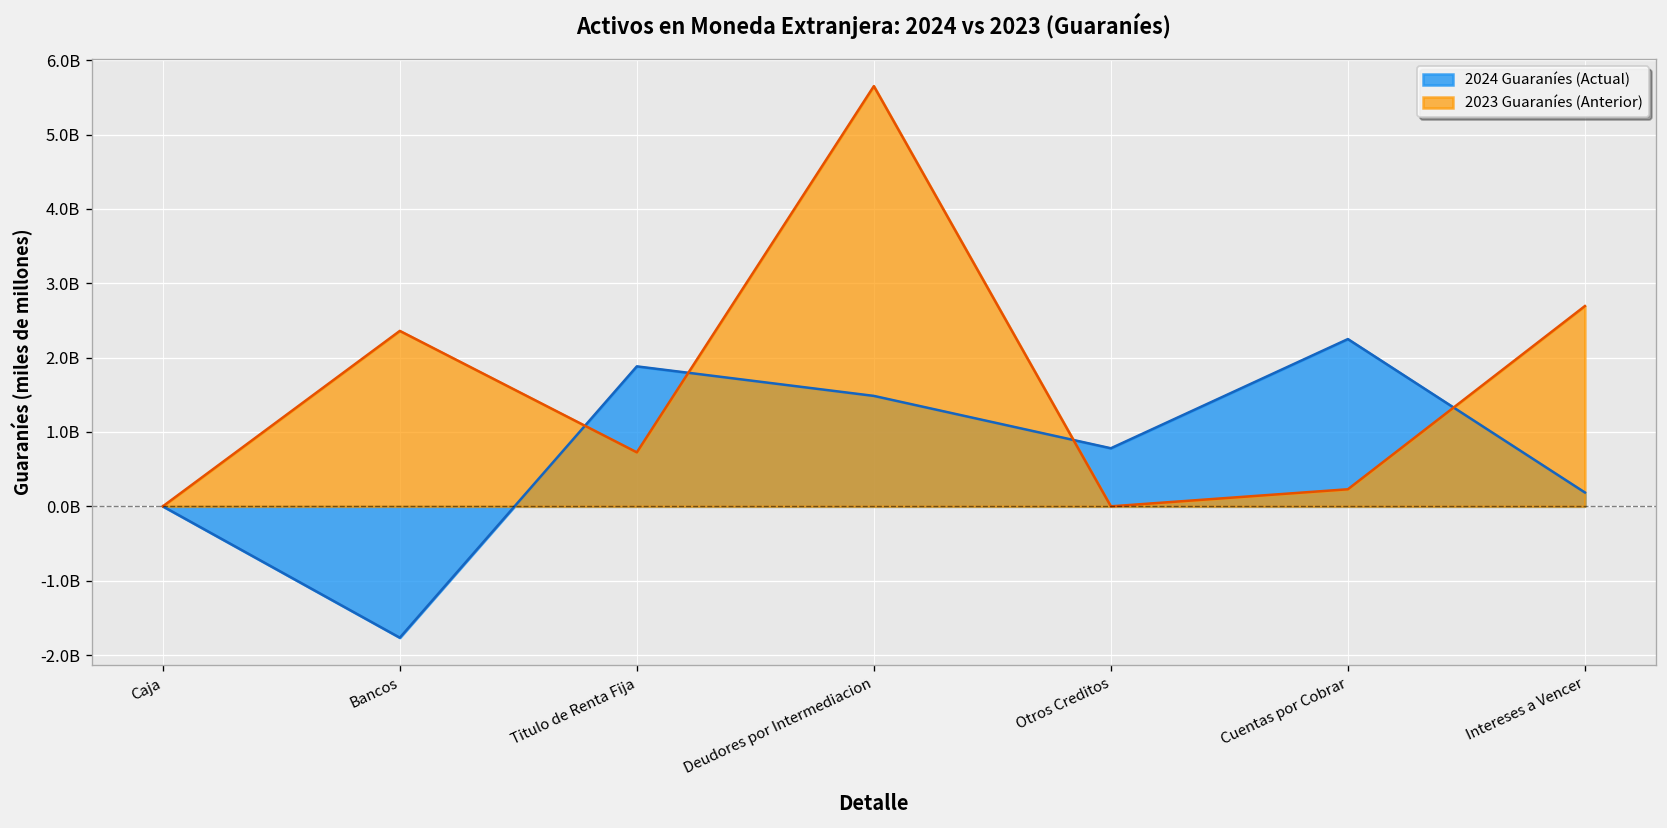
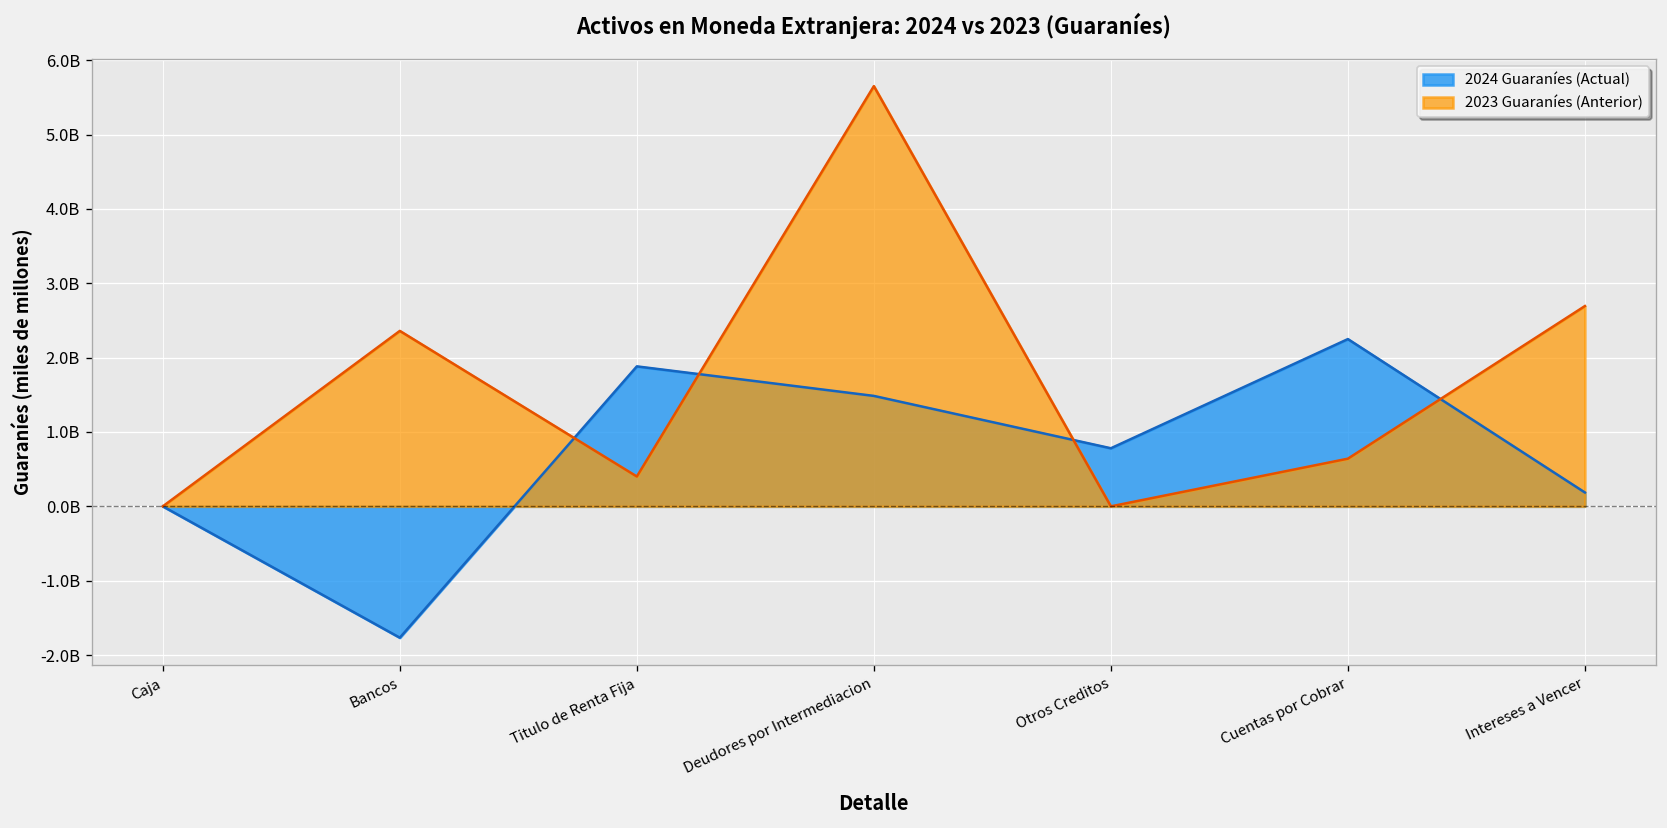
  {
    "2023 Guaraníes (Anterior)": {
      "Bancos": 2400000000,
-     "Titulo de Renta Fija": 700000000,
+     "Titulo de Renta Fija": 400000000,
      "Deudores por Intermediacion": 5700000000,
      "Otros Creditos": 0,
-     "Cuentas por Cobrar": 200000000,
+     "Cuentas por Cobrar": 600000000,
      "Intereses a Vencer": 2700000000
    }
  }
